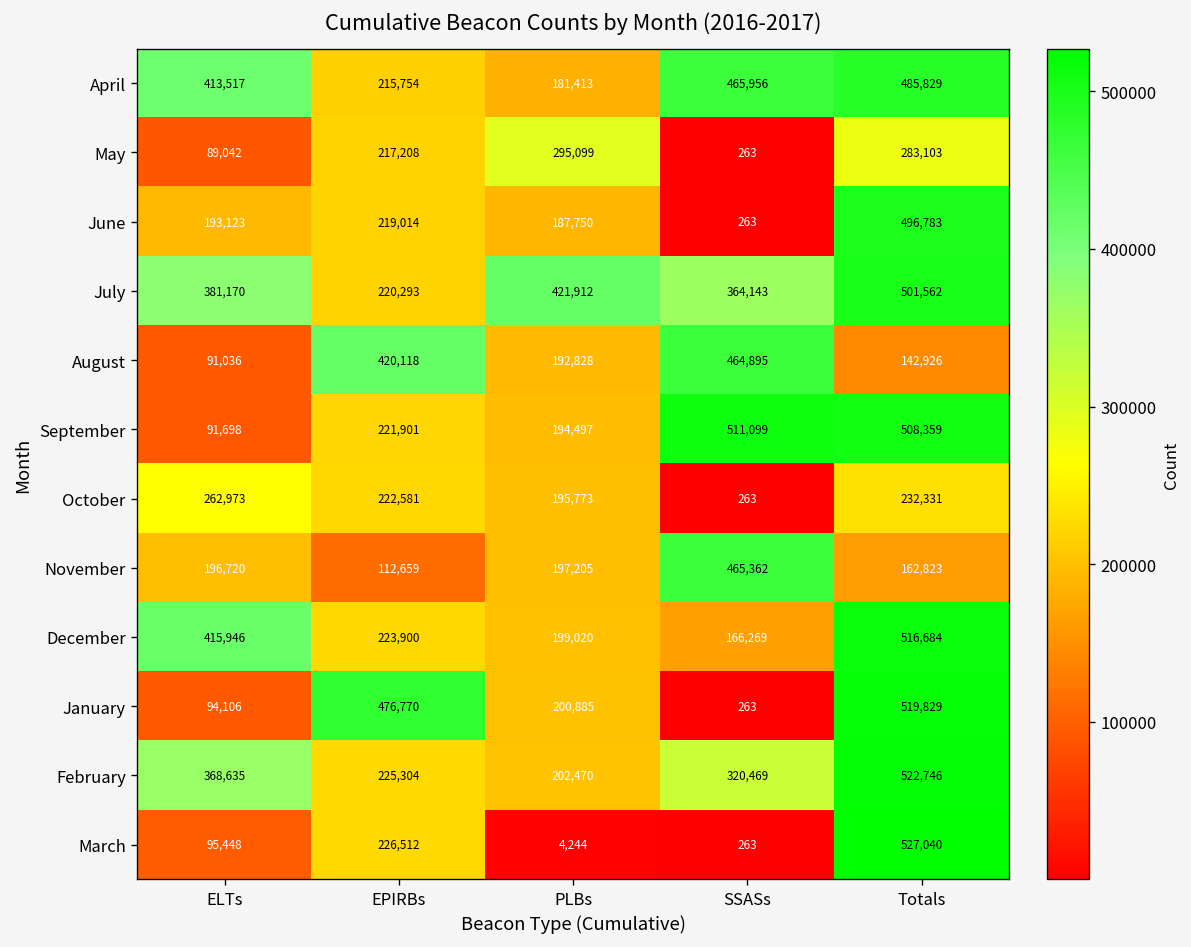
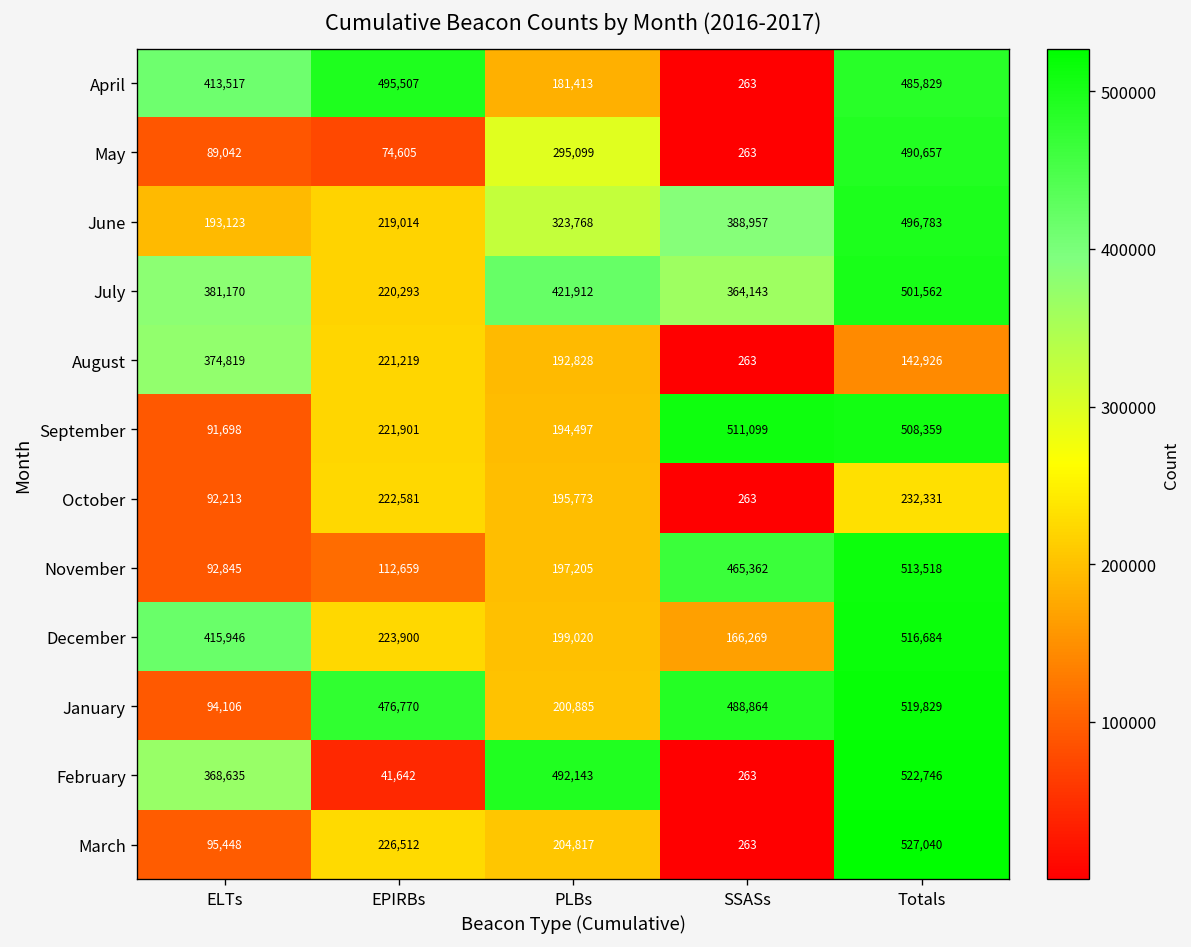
  {
    "April": {
      "ELTs": "413,517",
-     "EPIRBs": "215,754",
+     "EPIRBs": "495,507",
      "PLBs": "181,413",
-     "SSASs": "465,956",
+     "SSASs": "263",
      "Totals": "485,829"
    },
    "May": {
      "ELTs": "89,042",
-     "EPIRBs": "217,208",
+     "EPIRBs": "74,605",
      "PLBs": "295,099",
      "SSASs": "263",
-     "Totals": "283,103"
+     "Totals": "490,657"
    },
    "June": {
      "ELTs": "193,123",
      "EPIRBs": "219,014",
-     "PLBs": "187,750",
-     "SSASs": "263",
+     "PLBs": "323,768",
+     "SSASs": "388,957",
      "Totals": "496,783"
    },
    "July": {
      "ELTs": "381,170",
      "EPIRBs": "220,293",
      "PLBs": "421,912",
      "SSASs": "364,143",
      "Totals": "501,562"
    },
    "August": {
-     "ELTs": "91,036",
-     "EPIRBs": "420,118",
+     "ELTs": "374,819",
+     "EPIRBs": "221,219",
      "PLBs": "192,828",
-     "SSASs": "464,895",
+     "SSASs": "263",
      "Totals": "142,926"
    },
    "September": {
      "ELTs": "91,698",
      "EPIRBs": "221,901",
      "PLBs": "194,497",
      "SSASs": "511,099",
      "Totals": "508,359"
    },
    "October": {
-     "ELTs": "262,973",
+     "ELTs": "92,213",
      "EPIRBs": "222,581",
      "PLBs": "195,773",
      "SSASs": "263",
      "Totals": "232,331"
    },
    "November": {
-     "ELTs": "196,720",
+     "ELTs": "92,845",
      "EPIRBs": "112,659",
      "PLBs": "197,205",
      "SSASs": "465,362",
-     "Totals": "162,823"
+     "Totals": "513,518"
    },
    "December": {
      "ELTs": "415,946",
      "EPIRBs": "223,900",
      "PLBs": "199,020",
      "SSASs": "166,269",
      "Totals": "516,684"
    },
    "January": {
      "ELTs": "94,106",
      "EPIRBs": "476,770",
      "PLBs": "200,885",
-     "SSASs": "263",
+     "SSASs": "488,864",
      "Totals": "519,829"
    },
    "February": {
      "ELTs": "368,635",
-     "EPIRBs": "225,304",
-     "PLBs": "202,470",
-     "SSASs": "320,469",
+     "EPIRBs": "41,642",
+     "PLBs": "492,143",
+     "SSASs": "263",
      "Totals": "522,746"
    },
    "March": {
      "ELTs": "95,448",
      "EPIRBs": "226,512",
-     "PLBs": "4,244",
+     "PLBs": "204,817",
      "SSASs": "263",
      "Totals": "527,040"
    }
  }
